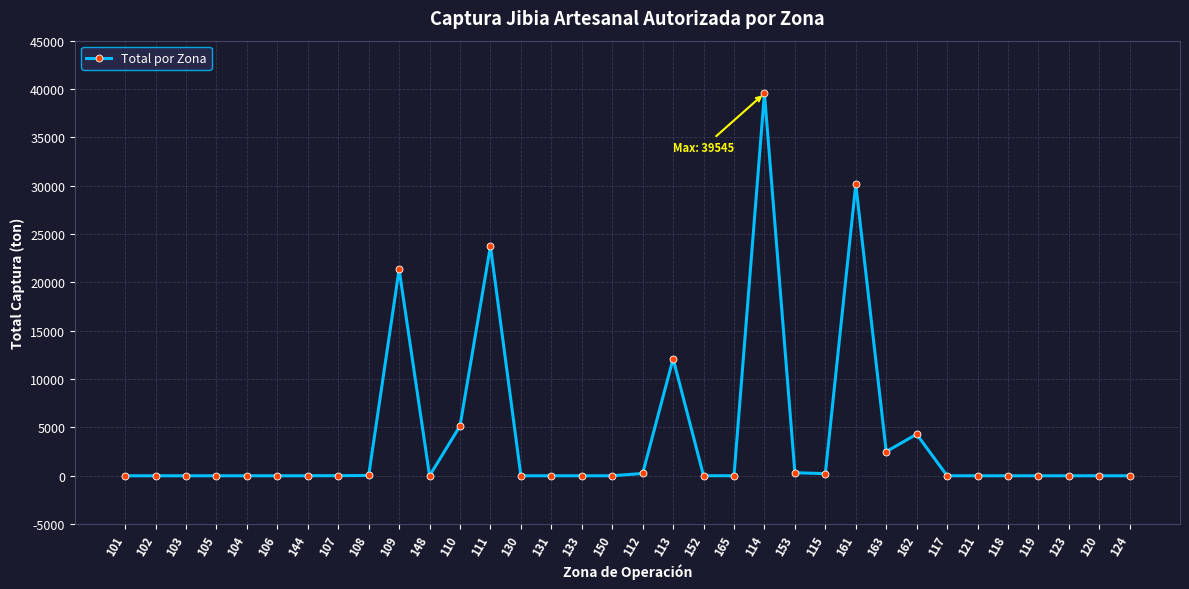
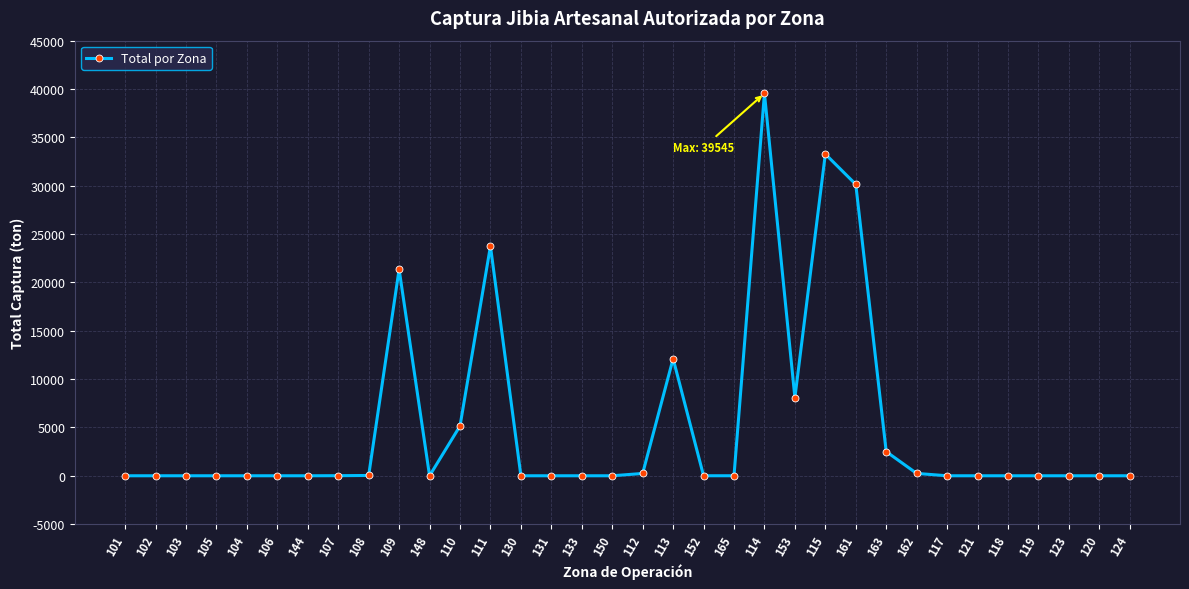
  {
    "101": 0,
    "102": 0,
    "103": 0,
    "105": 0,
    "104": 0,
    "106": 0,
    "144": 0,
    "107": 0,
    "108": 0,
    "109": 21000,
    "148": 0,
    "110": 5000,
    "111": 24000,
    "130": 0,
    "131": 0,
    "133": 0,
    "150": 0,
    "112": 0,
    "113": 12000,
    "152": 0,
    "165": 0,
-   "153": 0,
-   "115": 0,
+   "153": 8000,
+   "115": 33000,
    "161": 30000,
    "163": 2000,
-   "162": 4000,
+   "162": 0,
    "117": 0,
    "121": 0,
    "118": 0,
    "119": 0,
    "123": 0,
    "120": 0,
    "124": 0
  }
